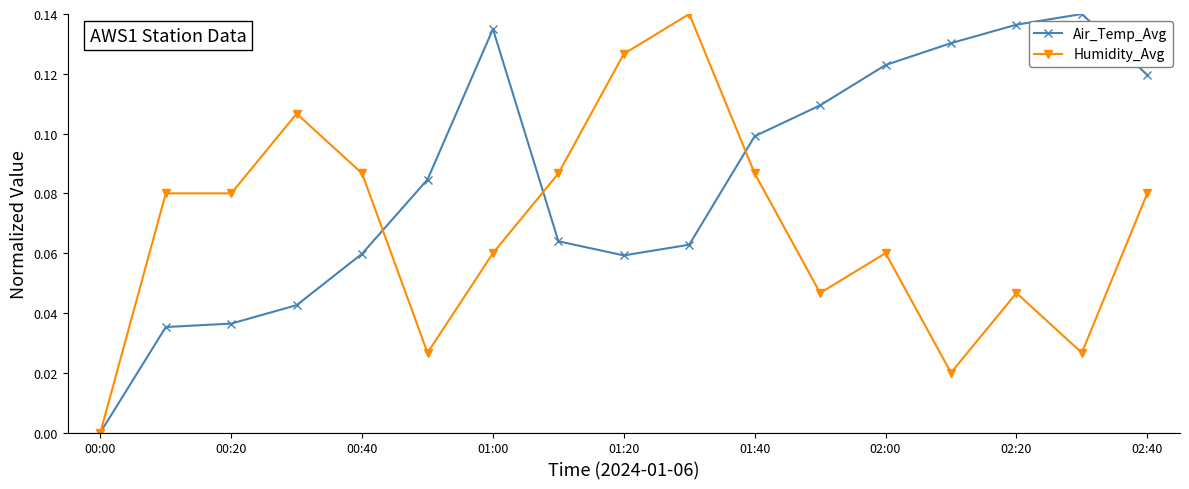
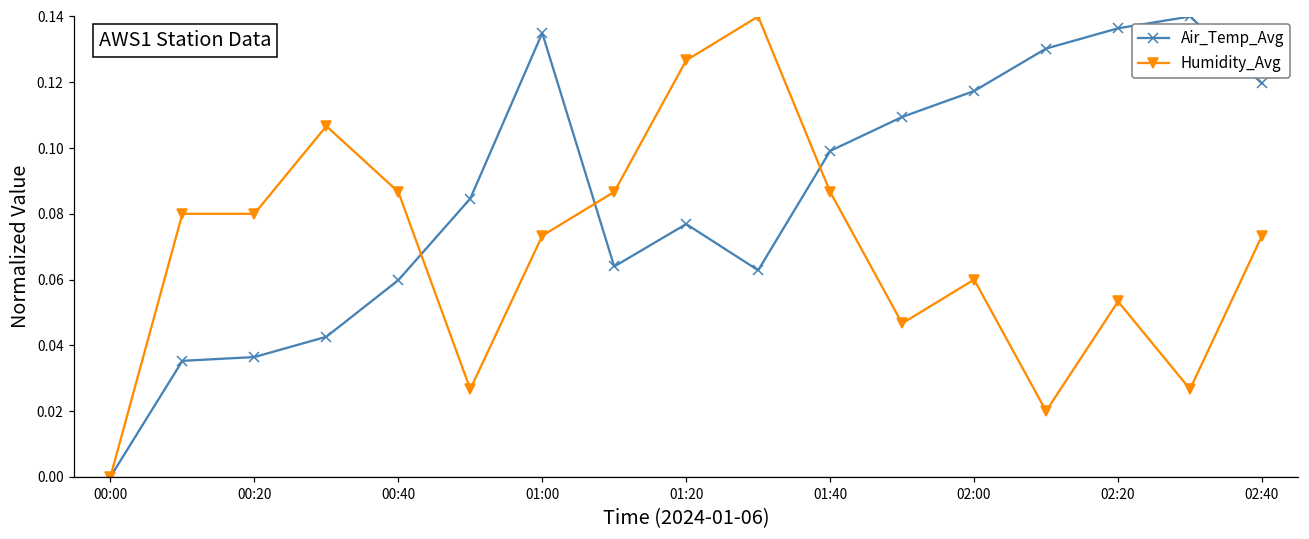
  {
    "Air_Temp_Avg": {
      "00:20": 0.036,
      "00:40": 0.060,
      "01:00": 0.135,
-     "01:20": 0.059,
+     "01:20": 0.077,
      "01:40": 0.099,
-     "02:00": 0.123,
+     "02:00": 0.117,
      "02:20": 0.136,
      "02:40": 0.120
    },
    "Humidity_Avg": {
      "00:20": 0.080,
      "00:40": 0.087,
-     "01:00": 0.060,
+     "01:00": 0.073,
      "01:20": 0.127,
      "01:40": 0.087,
      "02:00": 0.060,
-     "02:20": 0.047,
-     "02:40": 0.080
+     "02:20": 0.053,
+     "02:40": 0.073
    }
  }
